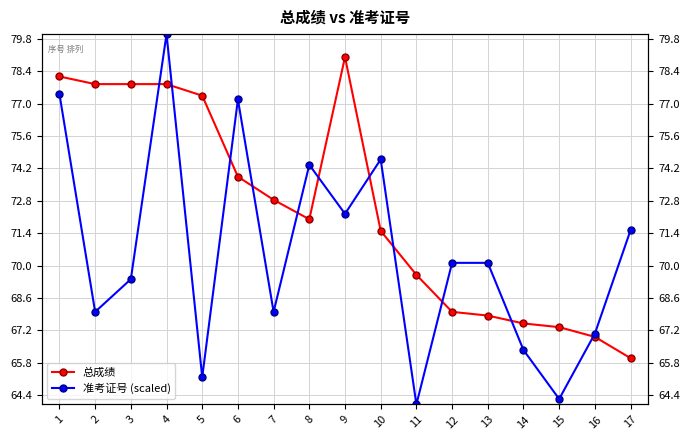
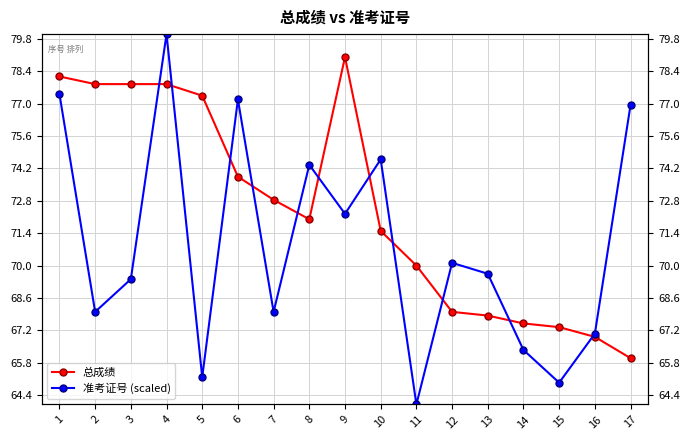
  {
    "总成绩": {
      "1": 78.2,
      "2": 77.8,
      "3": 77.8,
      "4": 77.8,
      "5": 77.3,
      "6": 73.8,
      "7": 72.8,
      "8": 72.0,
      "9": 79.0,
      "10": 71.5,
-     "11": 69.6,
+     "11": 70.0,
      "12": 68.0,
      "13": 67.8,
      "14": 67.5,
      "15": 67.3,
      "16": 66.9,
      "17": 66.0
    },
    "准考证号 (scaled)": {
      "1": 77.4,
      "2": 68.0,
      "3": 69.4,
      "4": 80.0,
      "5": 65.2,
      "6": 77.2,
      "7": 68.0,
      "8": 74.4,
      "9": 72.2,
      "10": 74.6,
      "11": 64.0,
      "12": 70.1,
-     "13": 70.1,
+     "13": 69.6,
      "14": 66.4,
-     "15": 64.2,
+     "15": 64.9,
      "16": 67.1,
-     "17": 71.5
+     "17": 76.9
    }
  }
